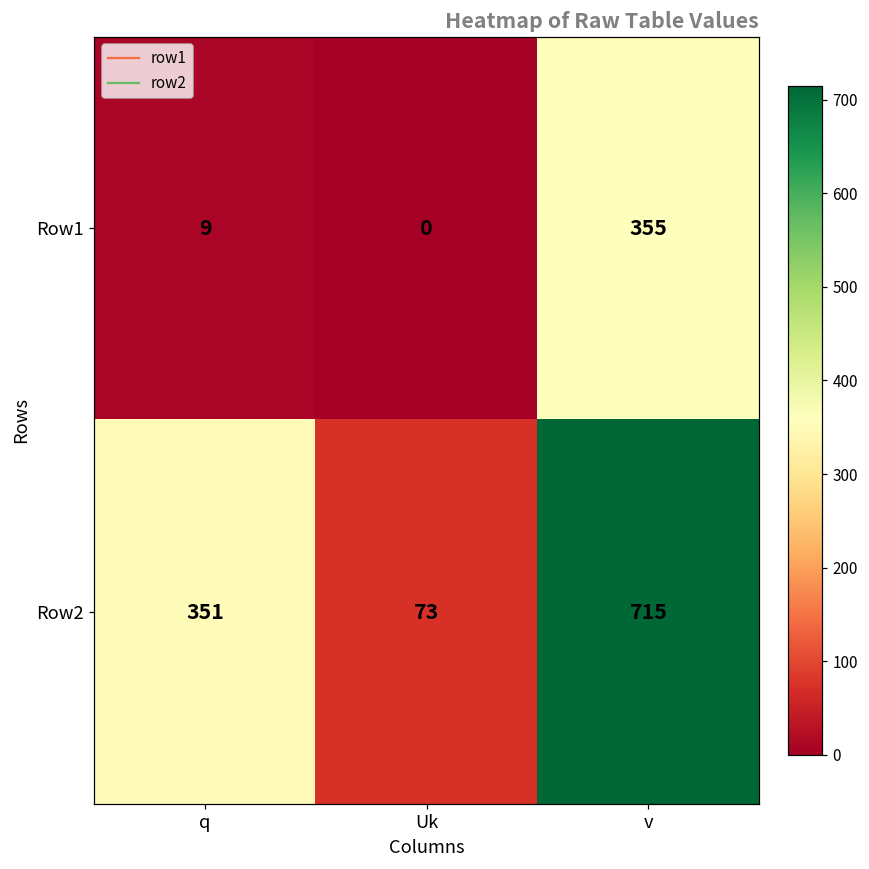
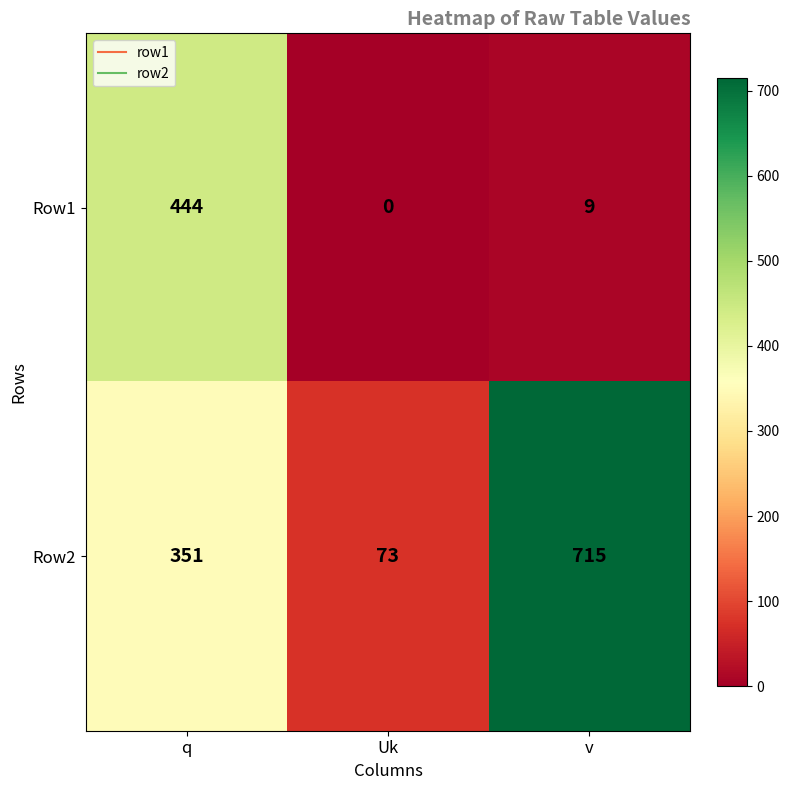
  {
    "Row1": {
-     "q": 9,
+     "q": 444,
      "Uk": 0,
-     "v": 355
+     "v": 9
    },
    "Row2": {
      "q": 351,
      "Uk": 73,
      "v": 715
    }
  }
